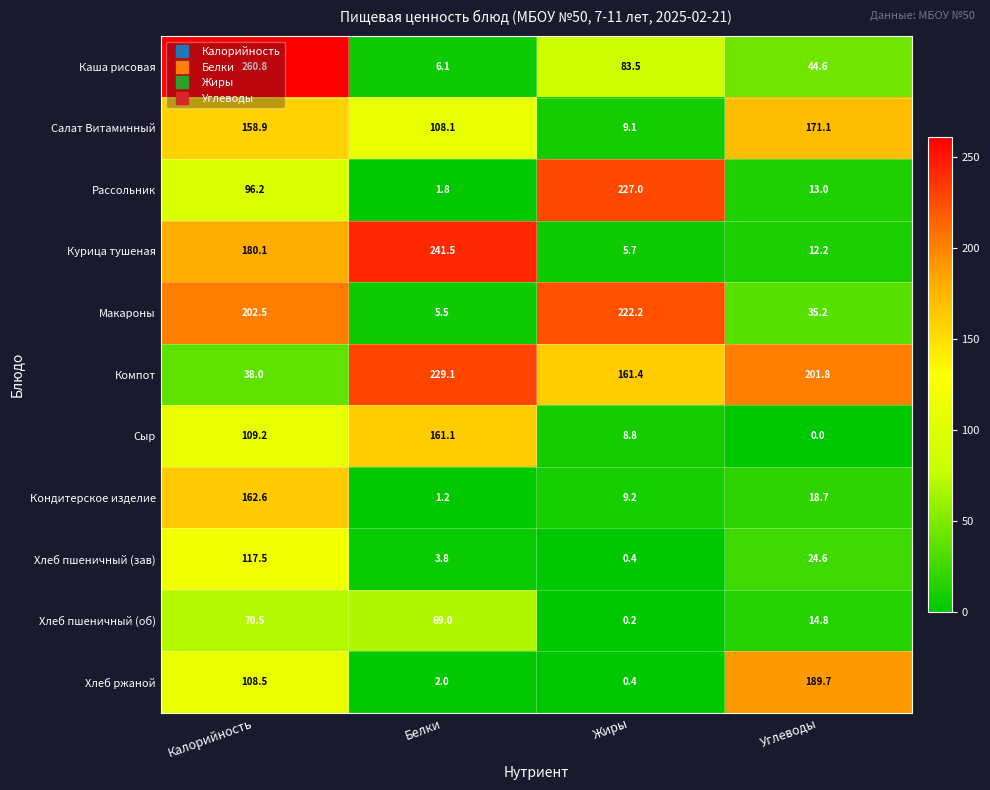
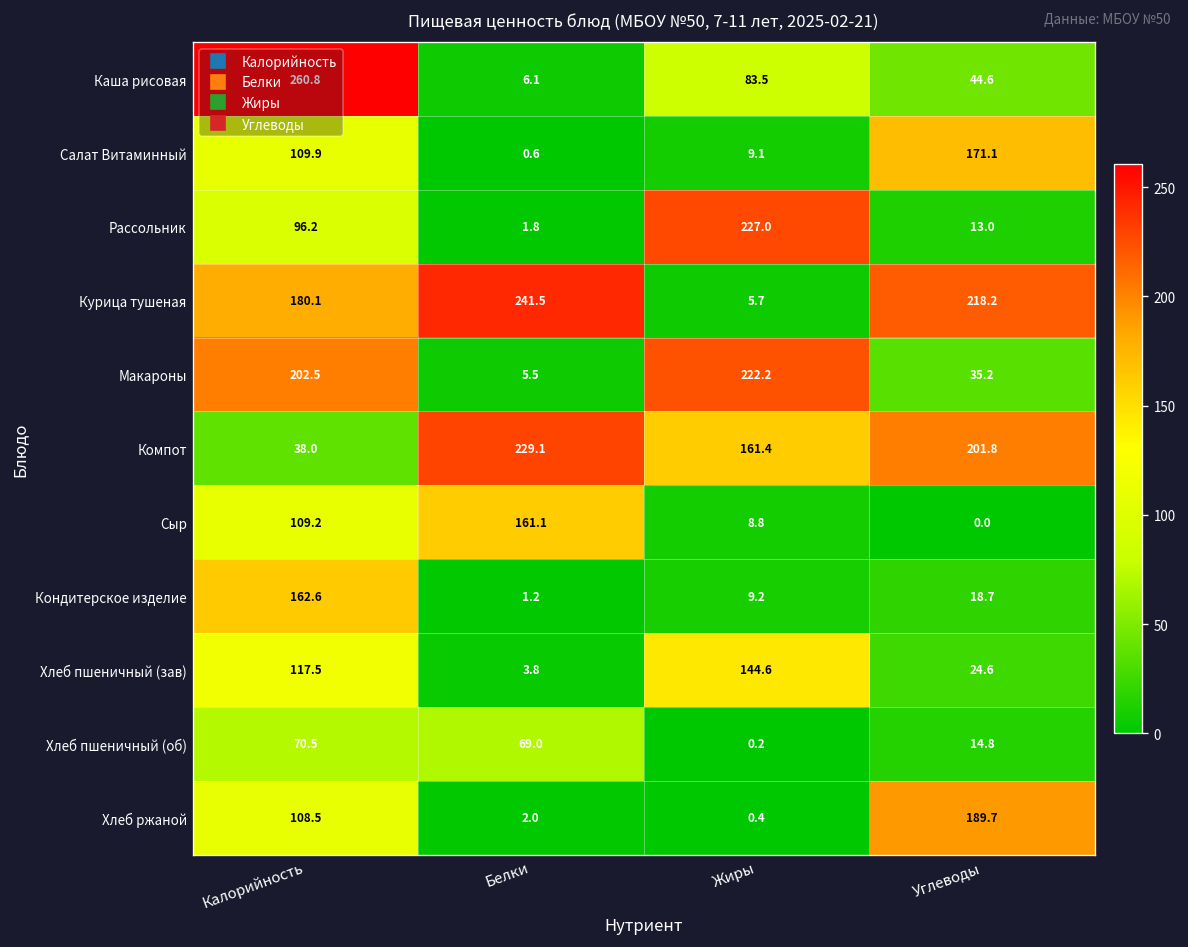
  {
    "Каша рисовая": {
      "Белки": 6.1,
      "Жиры": 83.5,
      "Углеводы": 44.6
    },
    "Салат Витаминный": {
-     "Калорийность": 158.9,
-     "Белки": 108.1,
+     "Калорийность": 109.9,
+     "Белки": 0.6,
      "Жиры": 9.1,
      "Углеводы": 171.1
    },
    "Рассольник": {
      "Калорийность": 96.2,
      "Белки": 1.8,
      "Жиры": 227.0,
      "Углеводы": 13.0
    },
    "Курица тушеная": {
      "Калорийность": 180.1,
      "Белки": 241.5,
      "Жиры": 5.7,
-     "Углеводы": 12.2
+     "Углеводы": 218.2
    },
    "Макароны": {
      "Калорийность": 202.5,
      "Белки": 5.5,
      "Жиры": 222.2,
      "Углеводы": 35.2
    },
    "Компот": {
      "Калорийность": 38.0,
      "Белки": 229.1,
      "Жиры": 161.4,
      "Углеводы": 201.8
    },
    "Сыр": {
      "Калорийность": 109.2,
      "Белки": 161.1,
      "Жиры": 8.8,
      "Углеводы": 0.0
    },
    "Кондитерское изделие": {
      "Калорийность": 162.6,
      "Белки": 1.2,
      "Жиры": 9.2,
      "Углеводы": 18.7
    },
    "Хлеб пшеничный (зав)": {
      "Калорийность": 117.5,
      "Белки": 3.8,
-     "Жиры": 0.4,
+     "Жиры": 144.6,
      "Углеводы": 24.6
    },
    "Хлеб пшеничный (об)": {
      "Калорийность": 70.5,
      "Белки": 69.0,
      "Жиры": 0.2,
      "Углеводы": 14.8
    },
    "Хлеб ржаной": {
      "Калорийность": 108.5,
      "Белки": 2.0,
      "Жиры": 0.4,
      "Углеводы": 189.7
    }
  }
